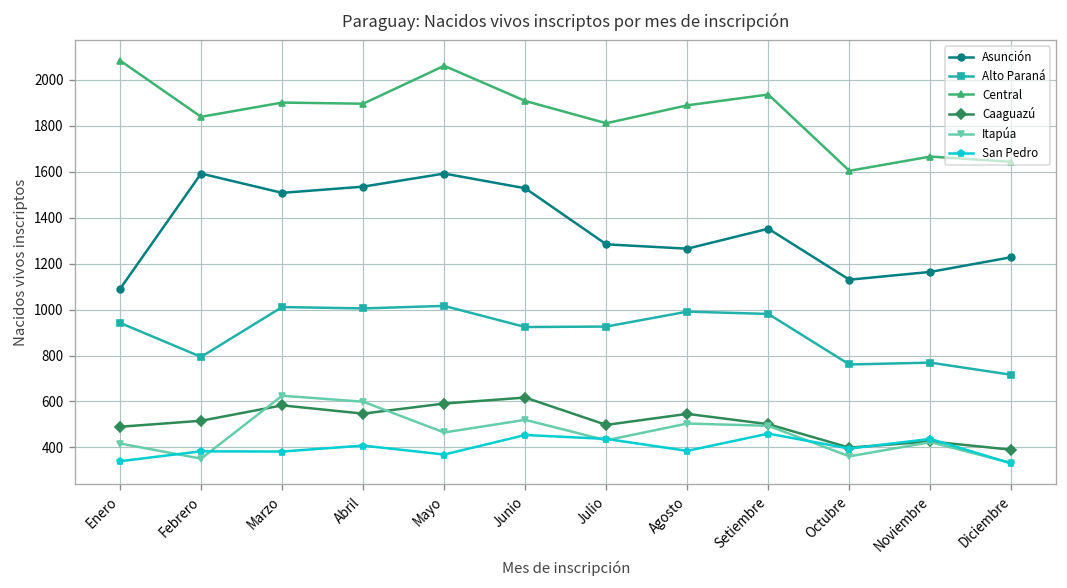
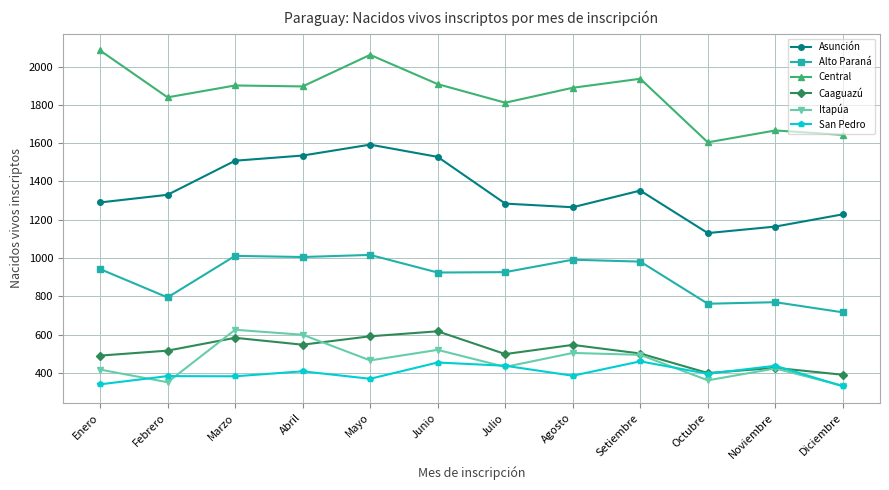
  {
    "Asunción": {
-     "Enero": 1090,
-     "Febrero": 1590,
+     "Enero": 1290,
+     "Febrero": 1330,
      "Marzo": 1510,
      "Abril": 1540,
      "Mayo": 1590,
      "Junio": 1530,
      "Julio": 1280,
      "Agosto": 1270,
      "Setiembre": 1350,
      "Octubre": 1130,
      "Noviembre": 1160,
      "Diciembre": 1230
    },
    "Itapúa": {
      "Enero": 420,
      "Febrero": 350,
      "Marzo": 630,
      "Abril": 600,
      "Mayo": 470,
      "Junio": 520,
      "Agosto": 500,
      "Octubre": 360
    }
  }
